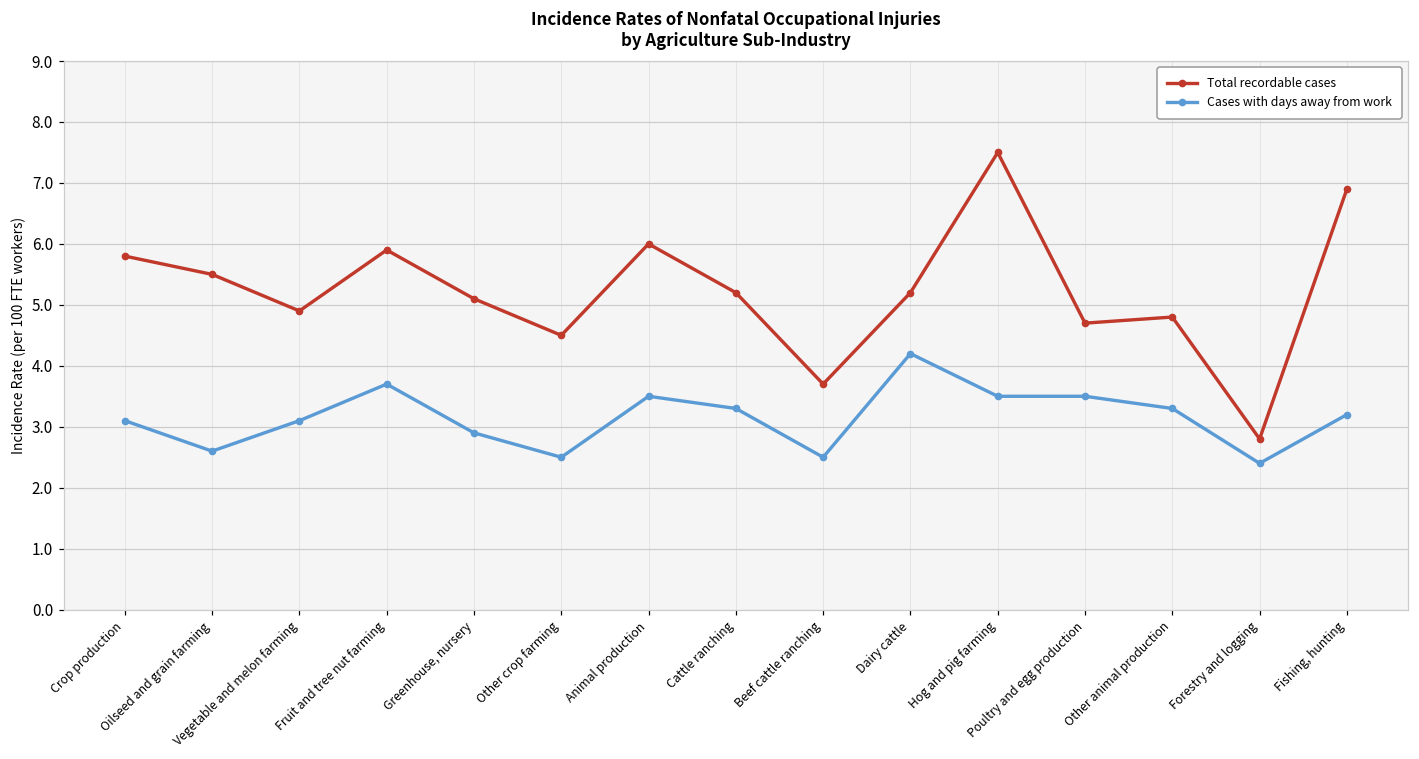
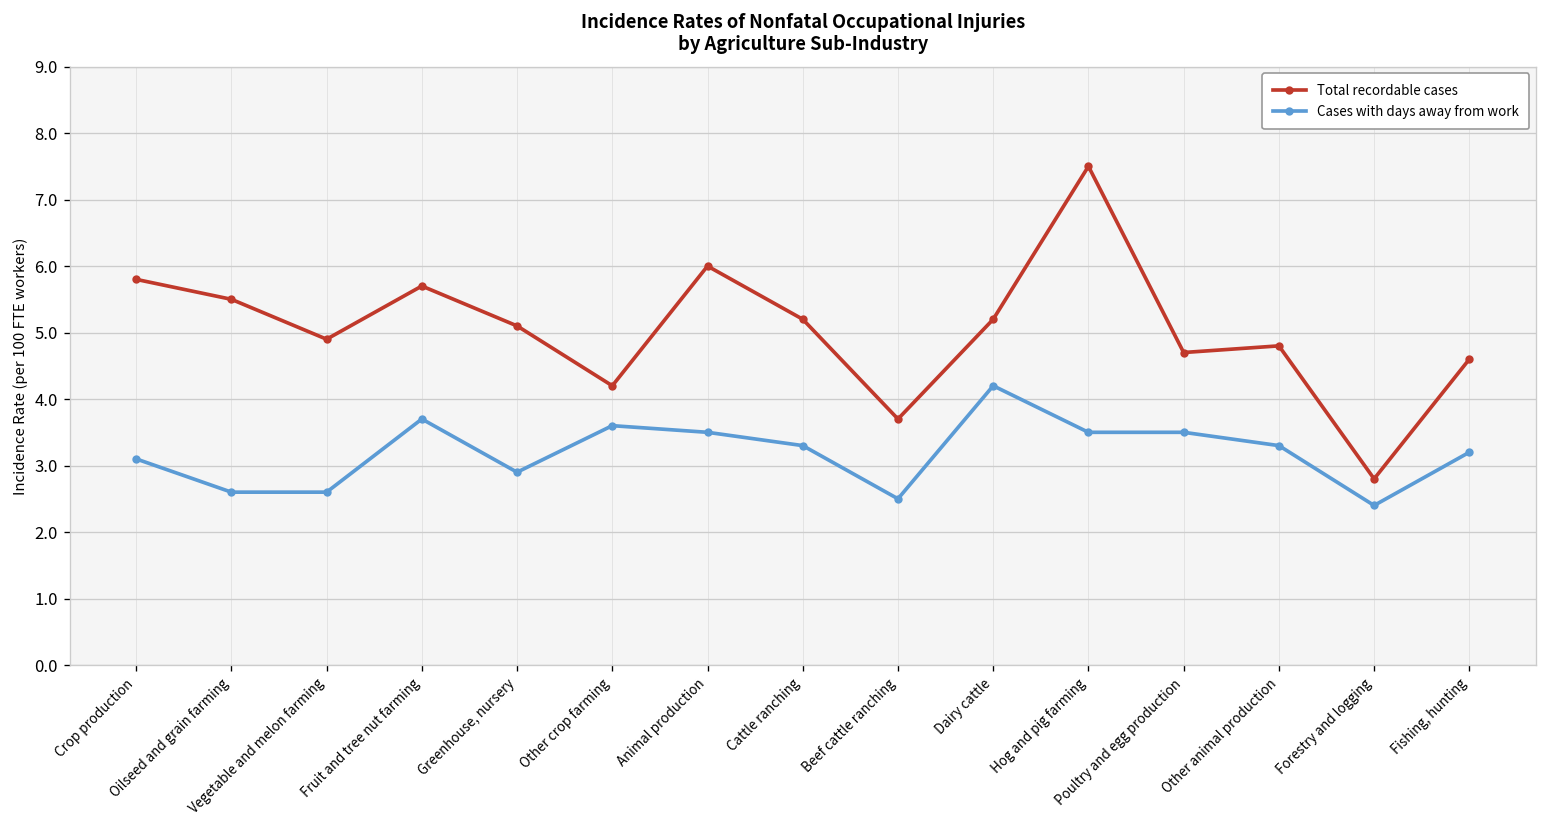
  {
    "Total recordable cases": {
      "Crop production": 5.8,
      "Oilseed and grain farming": 5.5,
      "Vegetable and melon farming": 4.9,
-     "Fruit and tree nut farming": 5.9,
+     "Fruit and tree nut farming": 5.7,
      "Greenhouse, nursery": 5.1,
-     "Other crop farming": 4.5,
+     "Other crop farming": 4.2,
      "Animal production": 6.0,
      "Cattle ranching": 5.2,
      "Beef cattle ranching": 3.7,
      "Dairy cattle": 5.2,
      "Hog and pig farming": 7.5,
      "Poultry and egg production": 4.7,
      "Other animal production": 4.8,
      "Forestry and logging": 2.8,
-     "Fishing, hunting": 6.9
+     "Fishing, hunting": 4.6
    },
    "Cases with days away from work": {
      "Crop production": 3.1,
      "Oilseed and grain farming": 2.6,
-     "Vegetable and melon farming": 3.1,
+     "Vegetable and melon farming": 2.6,
      "Fruit and tree nut farming": 3.7,
      "Greenhouse, nursery": 2.9,
-     "Other crop farming": 2.5,
+     "Other crop farming": 3.6,
      "Animal production": 3.5,
      "Cattle ranching": 3.3,
      "Beef cattle ranching": 2.5,
      "Dairy cattle": 4.2,
      "Hog and pig farming": 3.5,
      "Poultry and egg production": 3.5,
      "Other animal production": 3.3,
      "Forestry and logging": 2.4,
      "Fishing, hunting": 3.2
    }
  }
